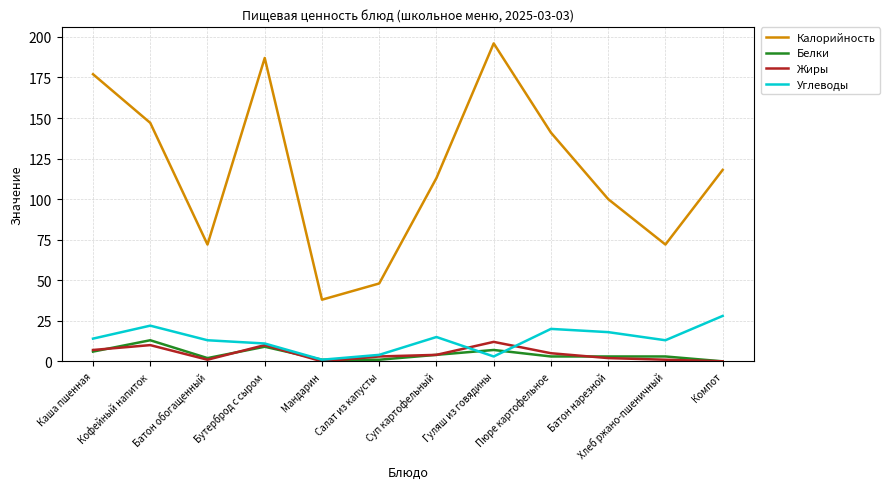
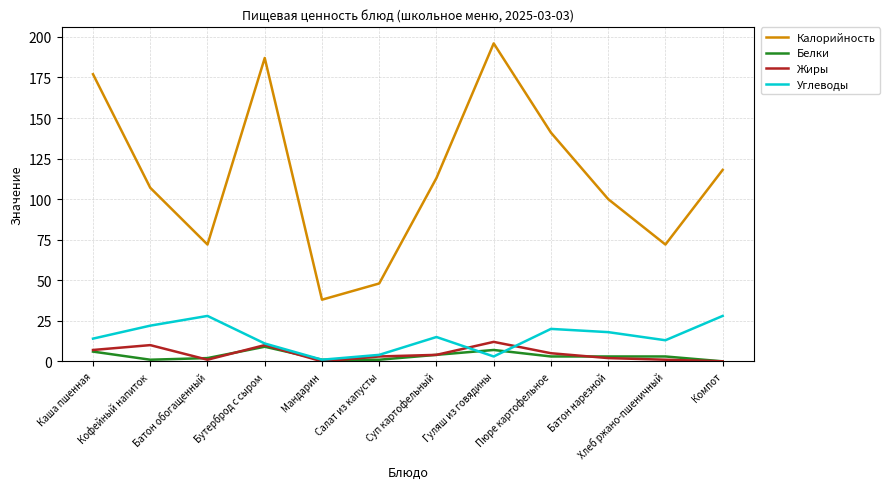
  {
    "Калорийность": {
      "Каша пшенная": 177,
-     "Кофейный напиток": 147,
+     "Кофейный напиток": 107,
      "Батон обогащенный": 72,
      "Бутерброд с сыром": 187,
      "Мандарин": 38,
      "Салат из капусты": 48,
      "Суп картофельный": 113,
      "Гуляш из говядины": 196,
      "Пюре картофельное": 141,
      "Батон нарезной": 100,
      "Хлеб ржано-пшеничный": 72,
      "Компот": 118
    },
    "Белки": {
-     "Кофейный напиток": 13,
+     "Кофейный напиток": 1,
      "Салат из капусты": 1,
      "Гуляш из говядины": 7,
      "Пюре картофельное": 3,
      "Хлеб ржано-пшеничный": 3
    },
    "Жиры": {
      "Кофейный напиток": 10,
      "Гуляш из говядины": 12,
      "Пюре картофельное": 5,
      "Хлеб ржано-пшеничный": 1
    },
    "Углеводы": {
      "Каша пшенная": 14,
      "Кофейный напиток": 22,
-     "Батон обогащенный": 13,
+     "Батон обогащенный": 28,
      "Суп картофельный": 15,
      "Гуляш из говядины": 3,
      "Пюре картофельное": 20,
      "Батон нарезной": 18,
      "Хлеб ржано-пшеничный": 13,
      "Компот": 28
    }
  }
